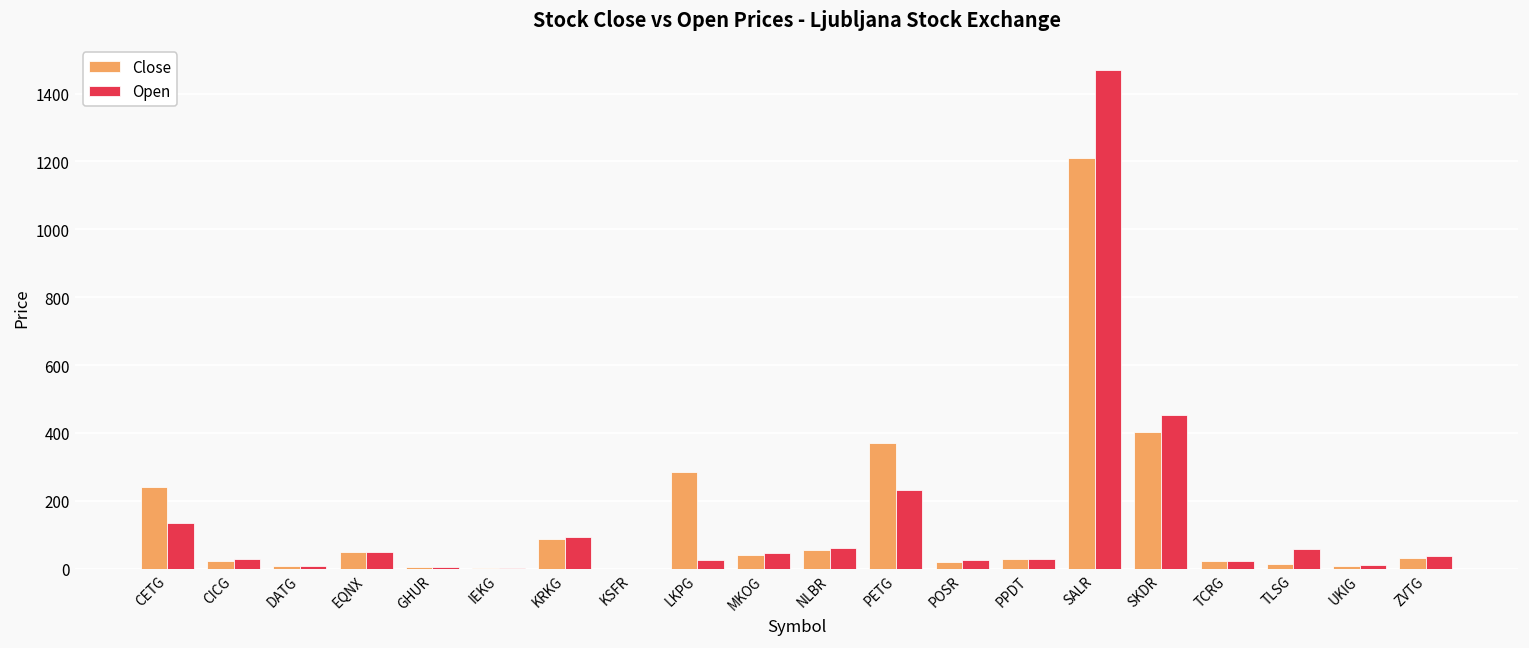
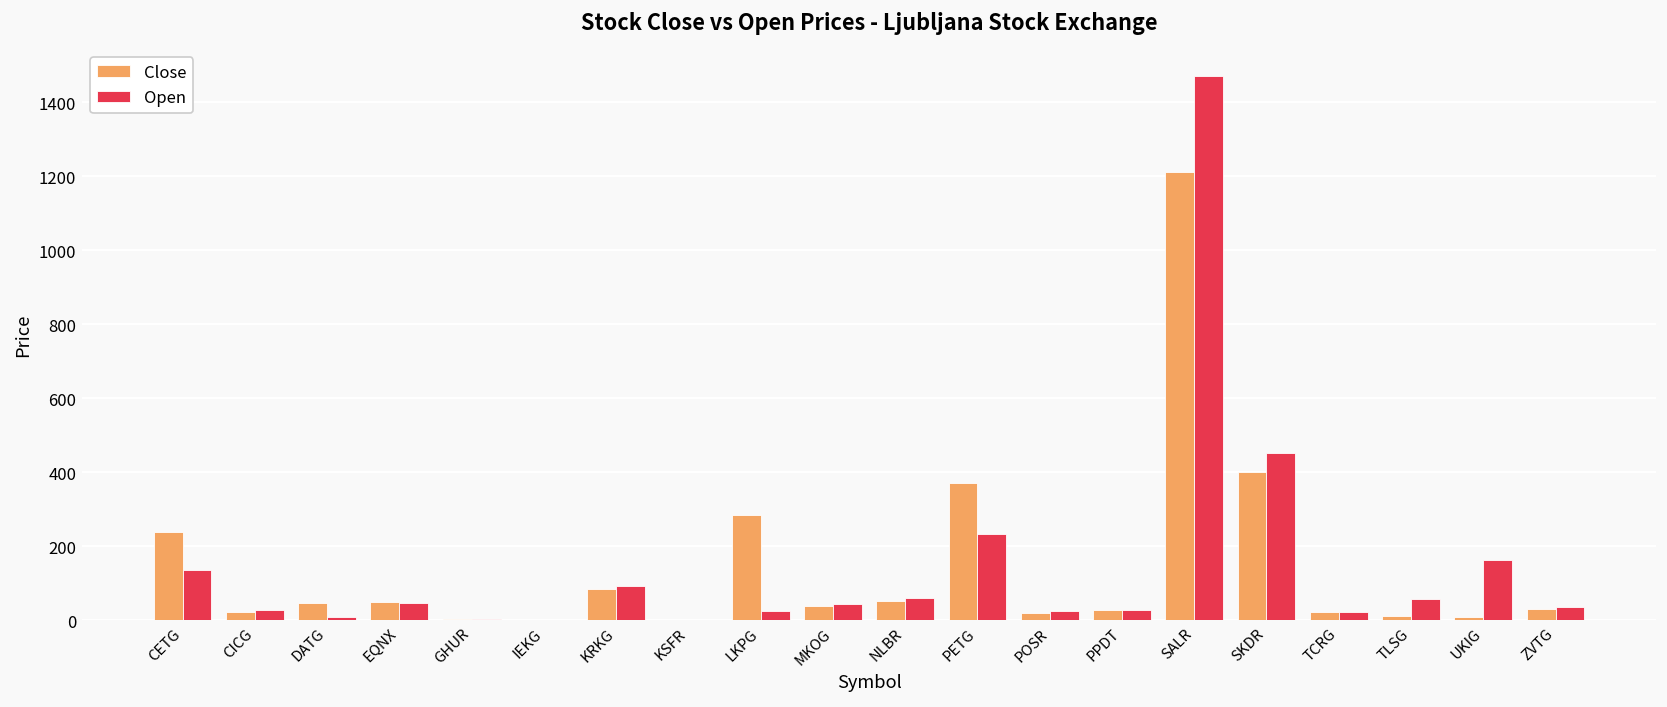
  {
    "Close": {
      "CETG": 240,
      "CICG": 20,
-     "DATG": 10,
+     "DATG": 50,
      "EQNX": 50,
      "KRKG": 90,
      "LKPG": 290,
      "MKOG": 40,
      "NLBR": 50,
      "PETG": 370,
      "POSR": 20,
      "PPDT": 30,
      "SALR": 1210,
      "SKDR": 400,
      "TCRG": 20,
      "TLSG": 10,
      "UKIG": 10,
      "ZVTG": 30
    },
    "Open": {
      "CETG": 140,
      "CICG": 30,
      "EQNX": 50,
      "KRKG": 90,
      "LKPG": 20,
      "MKOG": 50,
      "NLBR": 60,
      "PETG": 230,
      "POSR": 30,
      "PPDT": 30,
      "SALR": 1470,
      "SKDR": 450,
      "TCRG": 20,
      "TLSG": 60,
-     "UKIG": 10,
+     "UKIG": 160,
      "ZVTG": 40
    }
  }
